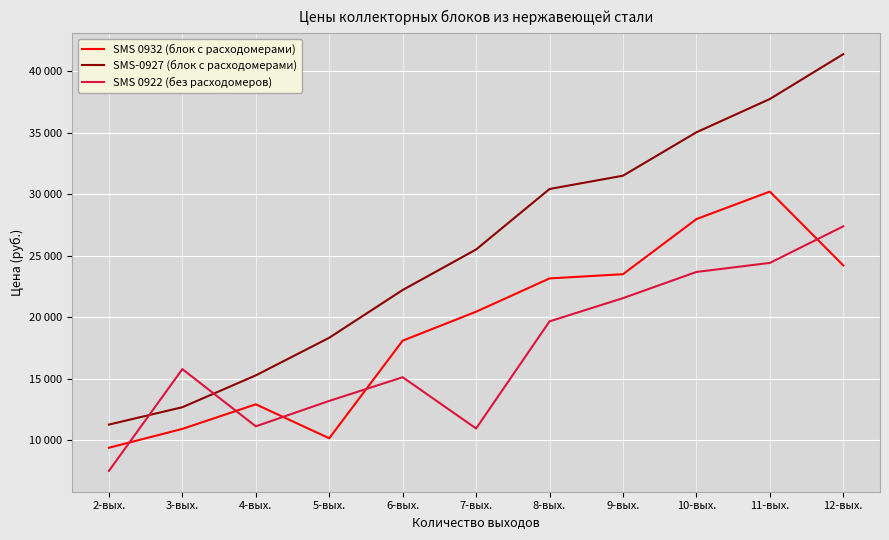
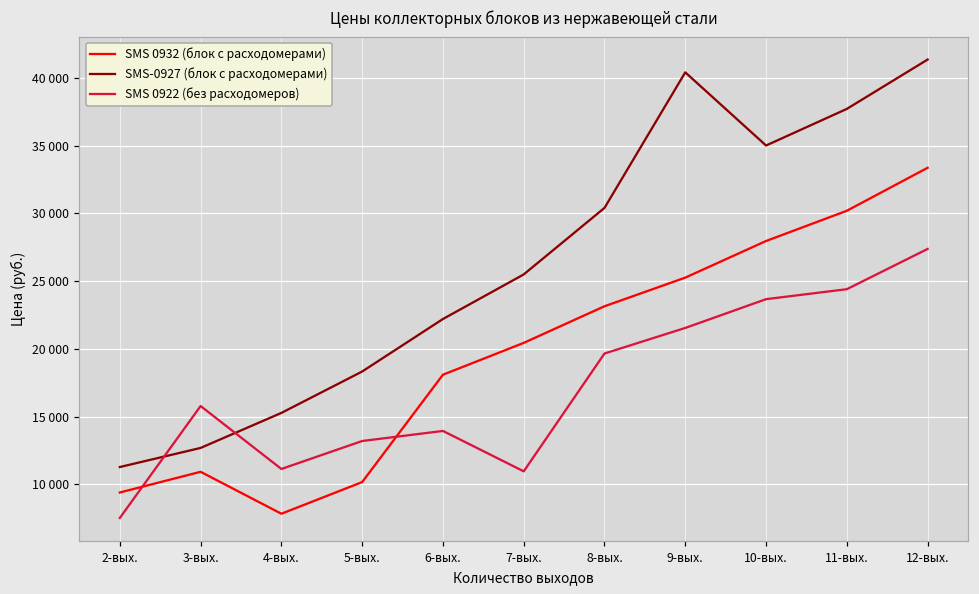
  {
    "SMS 0932 (блок с расходомерами)": {
      "2-вых.": 9400,
      "3-вых.": 10900,
-     "4-вых.": 12900,
+     "4-вых.": 7800,
      "5-вых.": 10200,
      "6-вых.": 18100,
      "7-вых.": 20400,
      "8-вых.": 23200,
-     "9-вых.": 23500,
+     "9-вых.": 25300,
      "10-вых.": 28000,
      "11-вых.": 30200,
-     "12-вых.": 24200
+     "12-вых.": 33400
    },
    "SMS-0927 (блок с расходомерами)": {
      "2-вых.": 11300,
      "3-вых.": 12700,
      "4-вых.": 15300,
      "5-вых.": 18300,
      "6-вых.": 22200,
      "7-вых.": 25500,
      "8-вых.": 30400,
-     "9-вых.": 31500,
+     "9-вых.": 40400,
      "10-вых.": 35000,
      "11-вых.": 37700,
      "12-вых.": 41400
    },
    "SMS 0922 (без расходомеров)": {
      "2-вых.": 7500,
      "3-вых.": 15800,
      "4-вых.": 11100,
      "5-вых.": 13200,
-     "6-вых.": 15100,
+     "6-вых.": 13900,
      "7-вых.": 11000,
      "8-вых.": 19700,
      "9-вых.": 21500,
      "10-вых.": 23700,
      "11-вых.": 24400,
      "12-вых.": 27400
    }
  }
